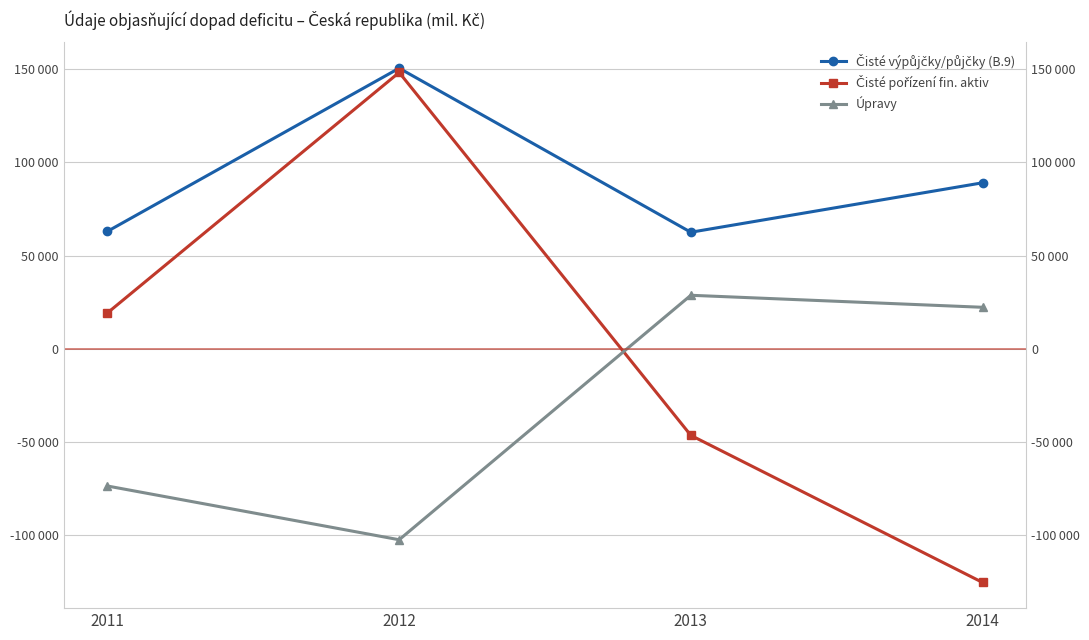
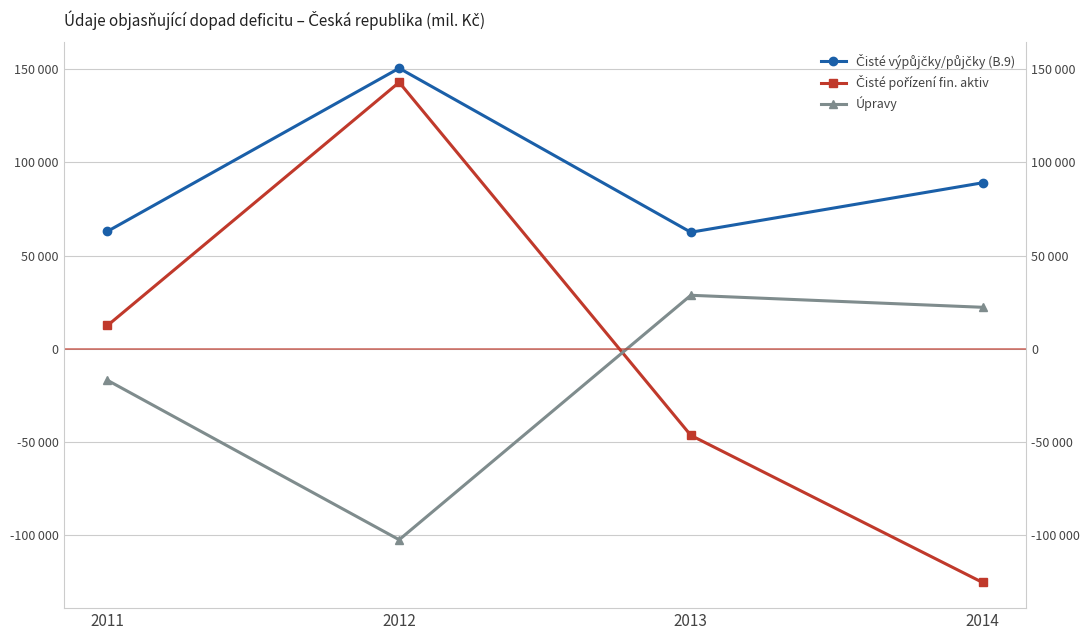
  {
    "Čisté výpůjčky/půjčky (B.9)": {
      "2011": 63000,
      "2012": 151000,
      "2013": 63000,
      "2014": 89000
    },
    "Čisté pořízení fin. aktiv": {
-     "2011": 19000,
-     "2012": 148000,
+     "2011": 12000,
+     "2012": 143000,
      "2013": -47000,
      "2014": -125000
    },
    "Úpravy": {
-     "2011": -74000,
+     "2011": -17000,
      "2012": -103000,
      "2013": 29000,
      "2014": 22000
    }
  }
